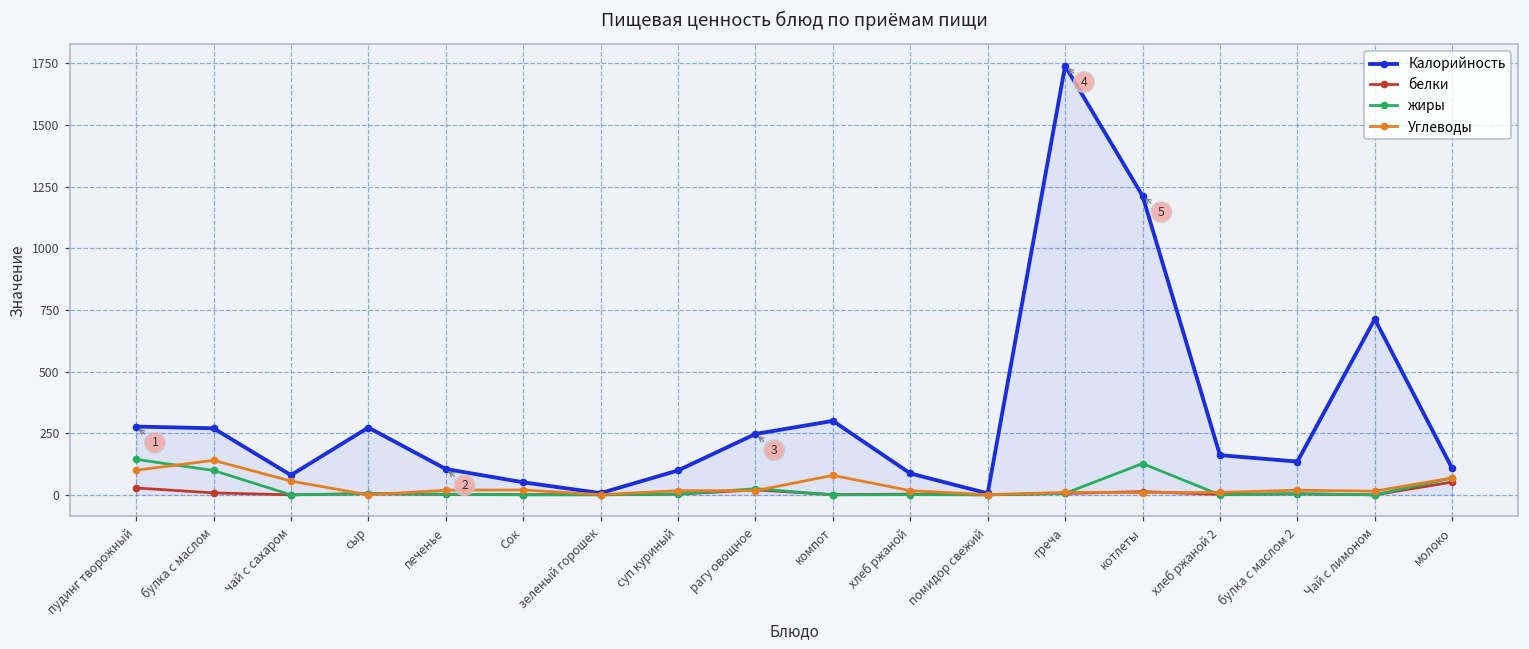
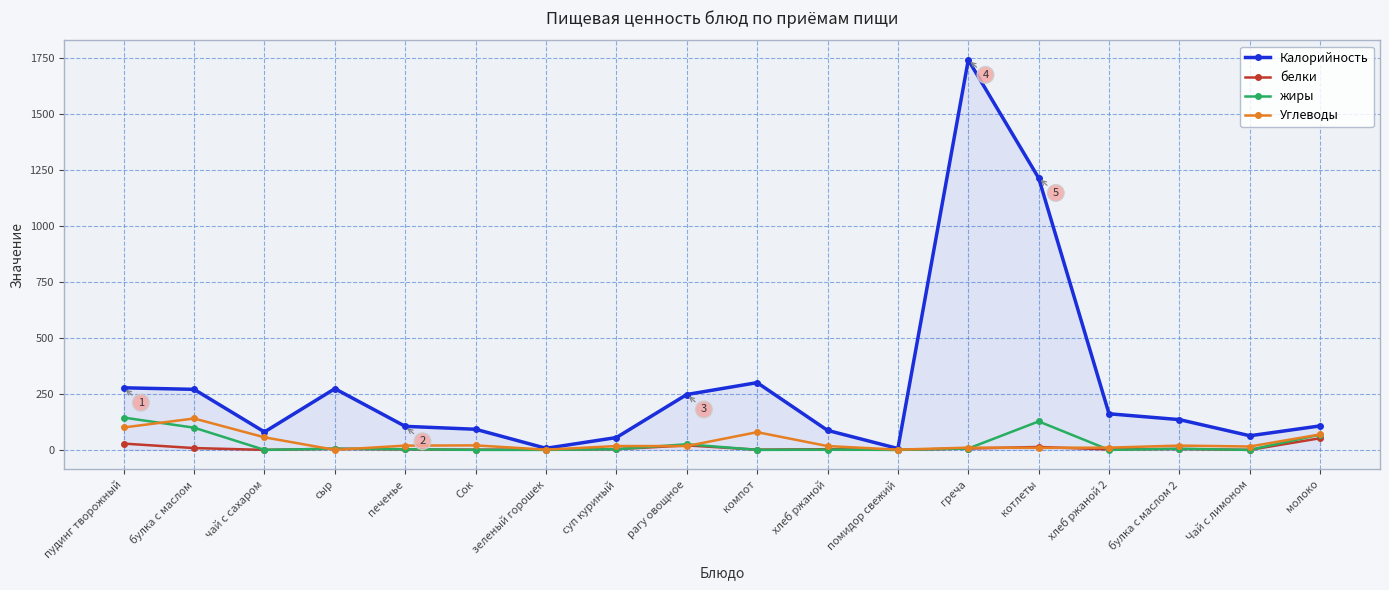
  {
    "Калорийность": {
      "булка с маслом": 270,
      "чай с сахаром": 80,
      "сыр": 270,
      "печенье": 110,
-     "Сок": 50,
-     "суп куриный": 100,
+     "Сок": 90,
+     "суп куриный": 60,
      "компот": 300,
      "хлеб ржаной": 90,
      "хлеб ржаной 2": 160,
      "булка с маслом 2": 140,
-     "Чай с лимоном": 710,
+     "Чай с лимоном": 60,
      "молоко": 110
    },
    "белки": {
      "пудинг творожный": 30,
      "булка с маслом": 10,
      "молоко": 50
    },
    "жиры": {
      "пудинг творожный": 140,
      "булка с маслом": 100,
      "котлеты": 130
    },
    "Углеводы": {
      "пудинг творожный": 100,
      "булка с маслом": 140,
      "чай с сахаром": 60,
      "Сок": 20,
      "суп куриный": 20,
      "компот": 80,
      "хлеб ржаной": 20,
      "булка с маслом 2": 20,
      "Чай с лимоном": 20
    }
  }
